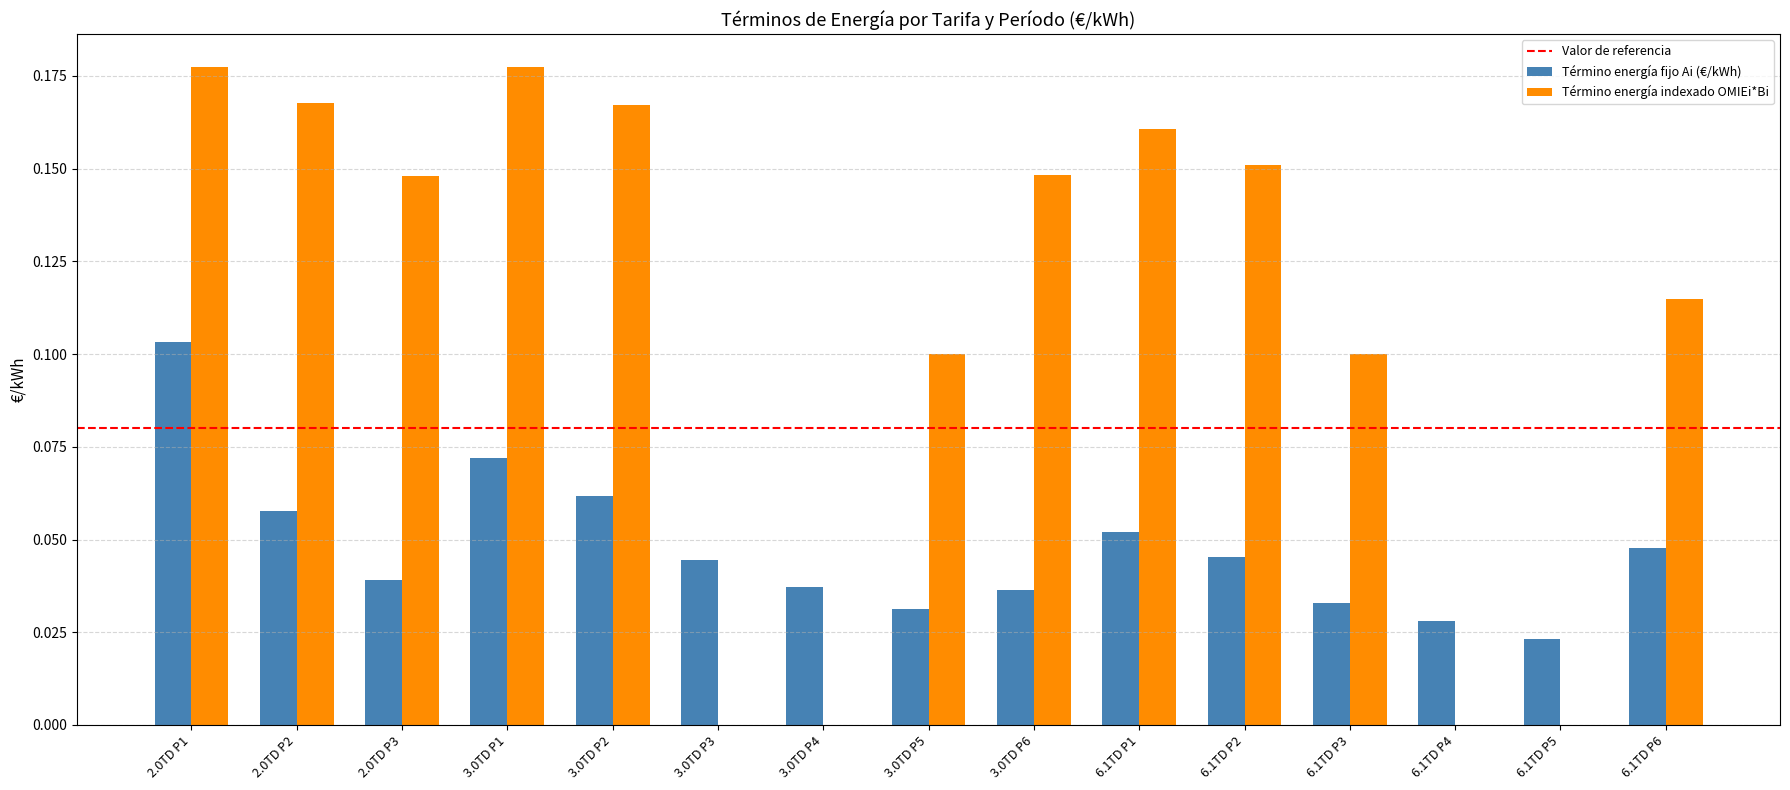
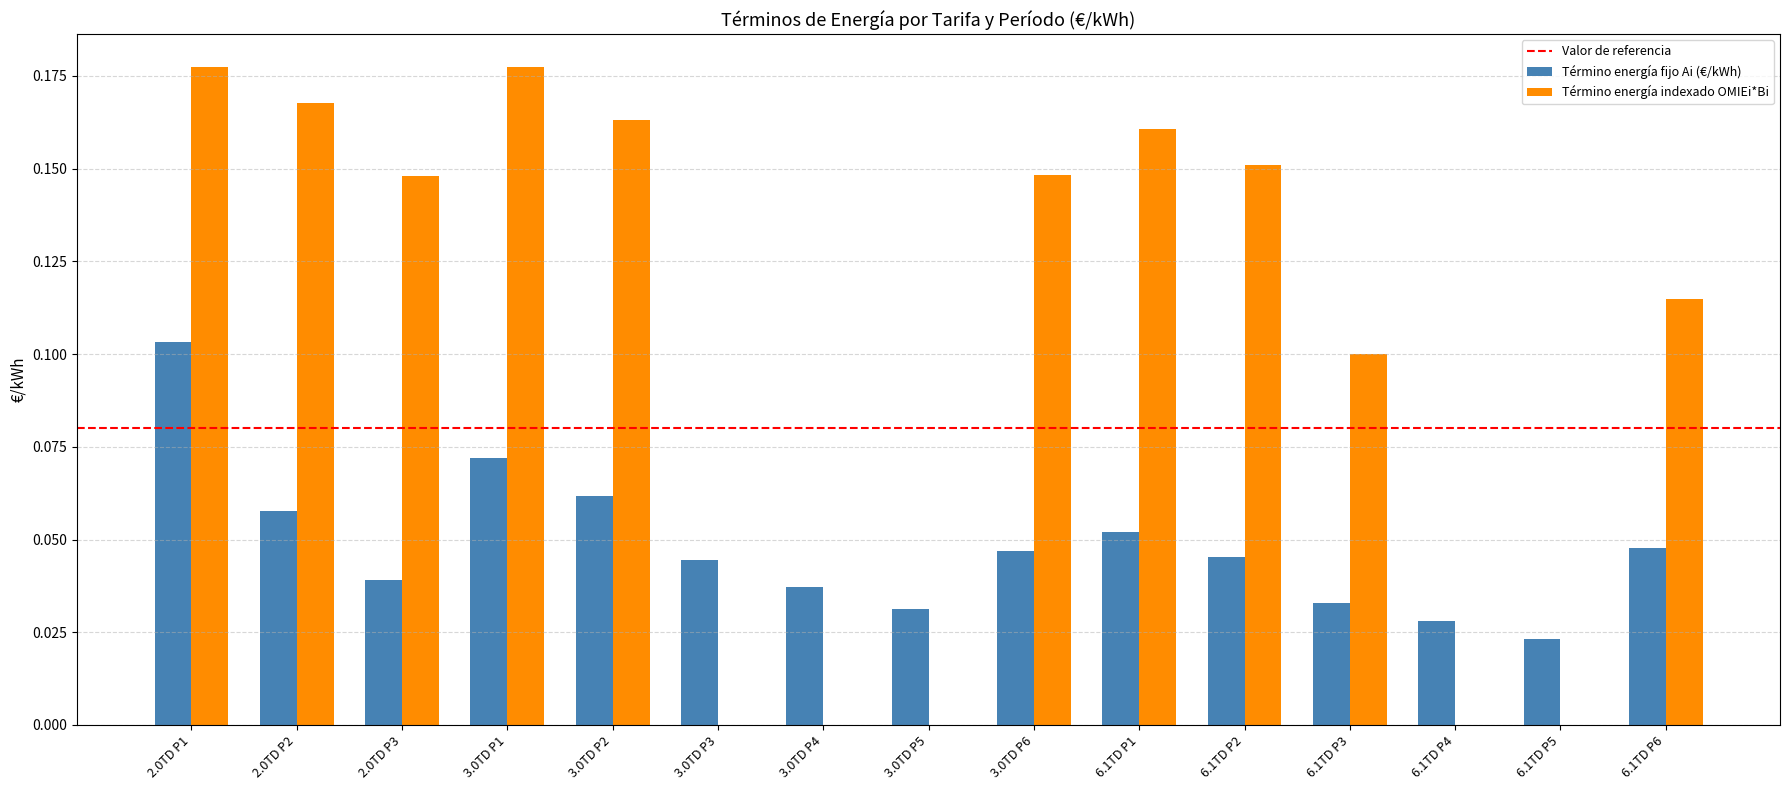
  {
    "Término energía fijo Ai (€/kWh)": {
      "2.0TD P1": 0.103,
      "2.0TD P2": 0.058,
      "2.0TD P3": 0.039,
      "3.0TD P1": 0.072,
      "3.0TD P2": 0.062,
      "3.0TD P3": 0.044,
      "3.0TD P4": 0.037,
      "3.0TD P5": 0.031,
-     "3.0TD P6": 0.036,
+     "3.0TD P6": 0.047,
      "6.1TD P1": 0.052,
      "6.1TD P2": 0.045,
      "6.1TD P3": 0.033,
      "6.1TD P4": 0.028,
      "6.1TD P5": 0.023,
      "6.1TD P6": 0.048
    },
    "Término energía indexado OMIEi*Bi": {
      "2.0TD P1": 0.177,
      "2.0TD P2": 0.168,
      "2.0TD P3": 0.148,
      "3.0TD P1": 0.177,
-     "3.0TD P2": 0.167,
+     "3.0TD P2": 0.163,
      "3.0TD P3": 0.000,
      "3.0TD P4": 0.000,
-     "3.0TD P5": 0.1,
+     "3.0TD P5": 0.0,
      "3.0TD P6": 0.148,
      "6.1TD P1": 0.161,
      "6.1TD P2": 0.151,
      "6.1TD P3": 0.100,
      "6.1TD P4": 0.000,
      "6.1TD P5": 0.000,
      "6.1TD P6": 0.115
    }
  }
